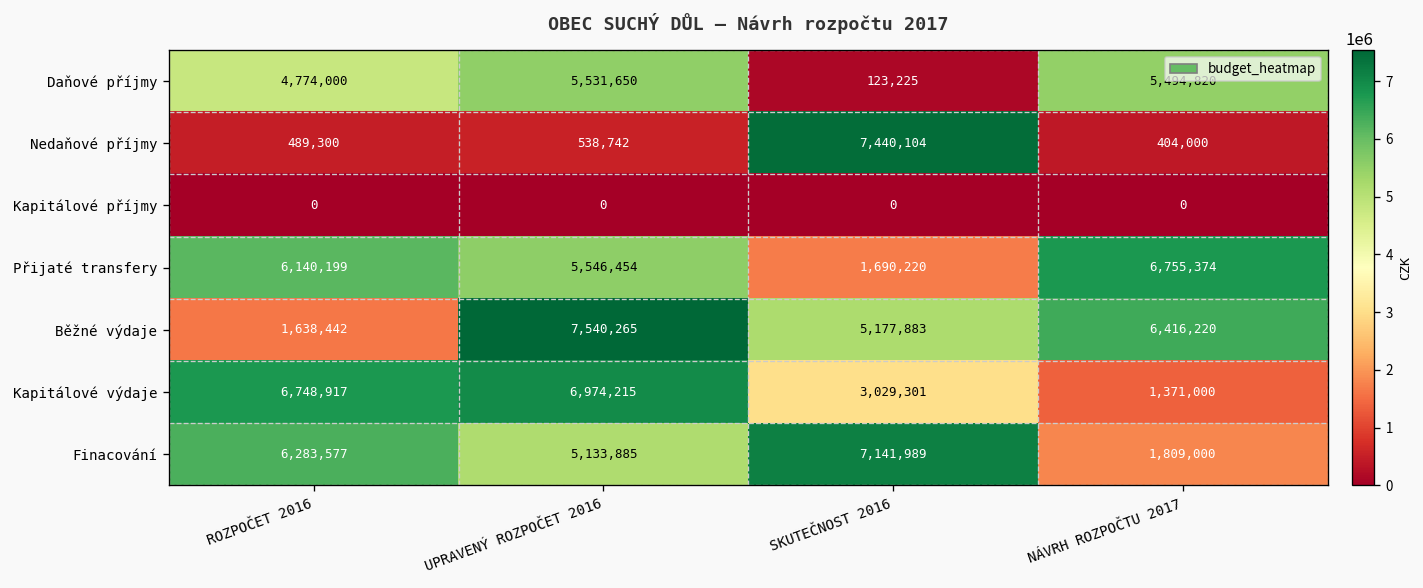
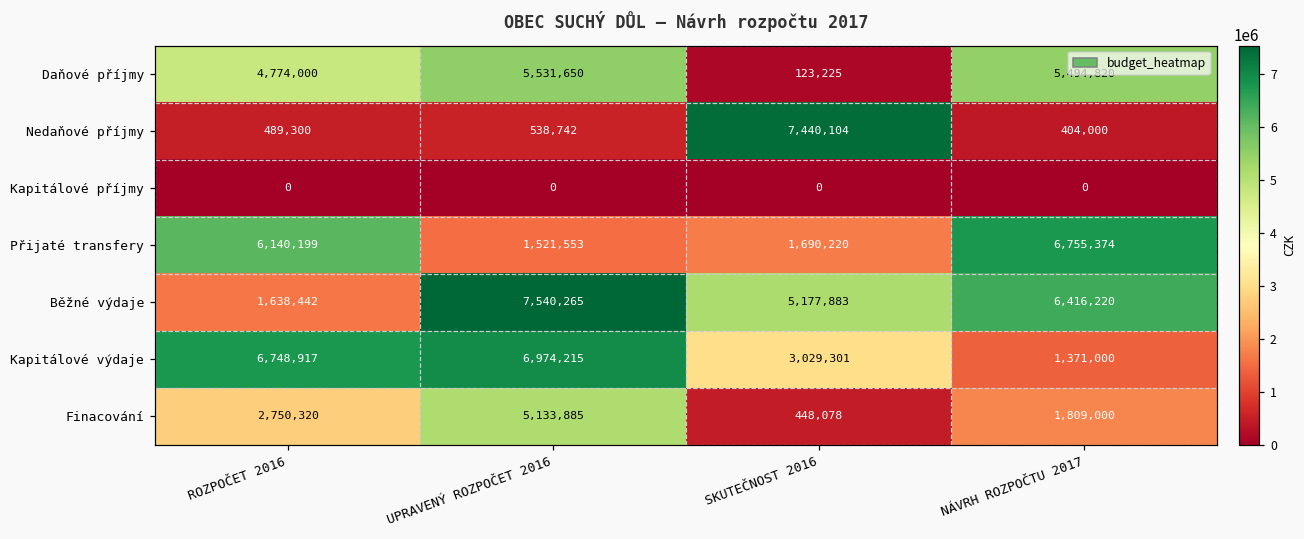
  {
    "Daňové příjmy": {
      "ROZPOČET 2016": "4,774,000",
      "UPRAVENÝ ROZPOČET 2016": "5,531,650",
      "SKUTEČNOST 2016": "123,225"
    },
    "Nedaňové příjmy": {
      "ROZPOČET 2016": "489,300",
      "UPRAVENÝ ROZPOČET 2016": "538,742",
      "SKUTEČNOST 2016": "7,440,104",
      "NÁVRH ROZPOČTU 2017": "404,000"
    },
    "Kapitálové příjmy": {
      "ROZPOČET 2016": "0",
      "UPRAVENÝ ROZPOČET 2016": "0",
      "SKUTEČNOST 2016": "0",
      "NÁVRH ROZPOČTU 2017": "0"
    },
    "Přijaté transfery": {
      "ROZPOČET 2016": "6,140,199",
-     "UPRAVENÝ ROZPOČET 2016": "5,546,454",
+     "UPRAVENÝ ROZPOČET 2016": "1,521,553",
      "SKUTEČNOST 2016": "1,690,220",
      "NÁVRH ROZPOČTU 2017": "6,755,374"
    },
    "Běžné výdaje": {
      "ROZPOČET 2016": "1,638,442",
      "UPRAVENÝ ROZPOČET 2016": "7,540,265",
      "SKUTEČNOST 2016": "5,177,883",
      "NÁVRH ROZPOČTU 2017": "6,416,220"
    },
    "Kapitálové výdaje": {
      "ROZPOČET 2016": "6,748,917",
      "UPRAVENÝ ROZPOČET 2016": "6,974,215",
      "SKUTEČNOST 2016": "3,029,301",
      "NÁVRH ROZPOČTU 2017": "1,371,000"
    },
    "Finacování": {
-     "ROZPOČET 2016": "6,283,577",
+     "ROZPOČET 2016": "2,750,320",
      "UPRAVENÝ ROZPOČET 2016": "5,133,885",
-     "SKUTEČNOST 2016": "7,141,989",
+     "SKUTEČNOST 2016": "448,078",
      "NÁVRH ROZPOČTU 2017": "1,809,000"
    }
  }
